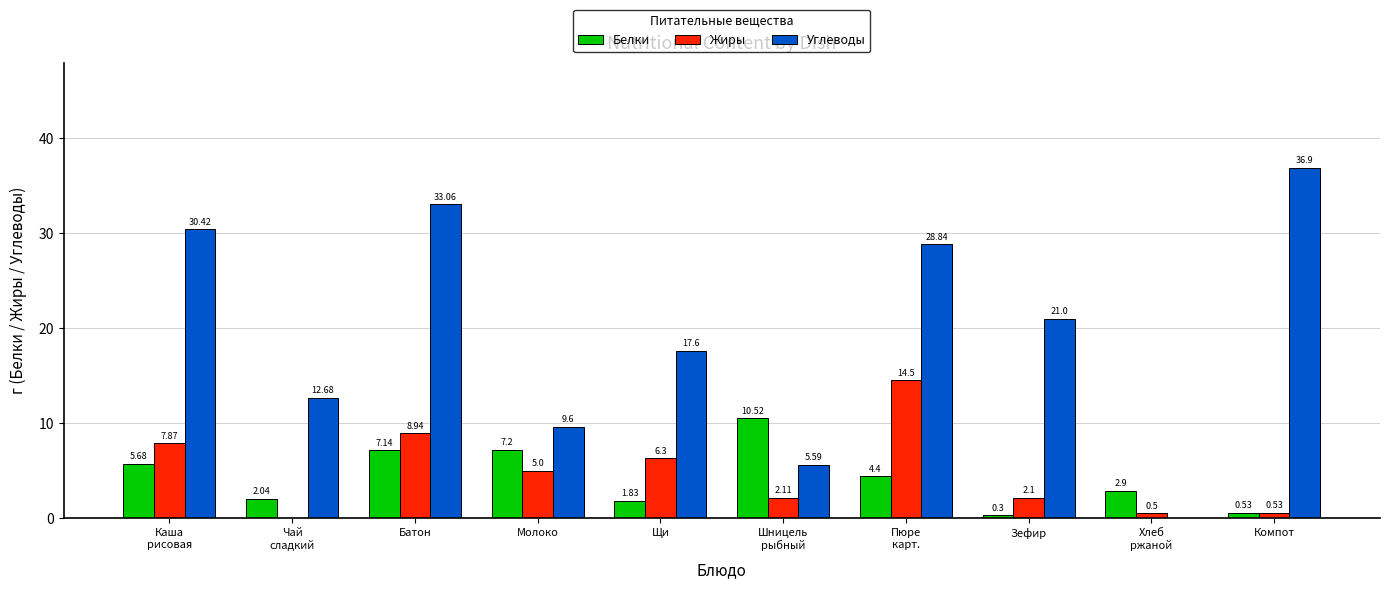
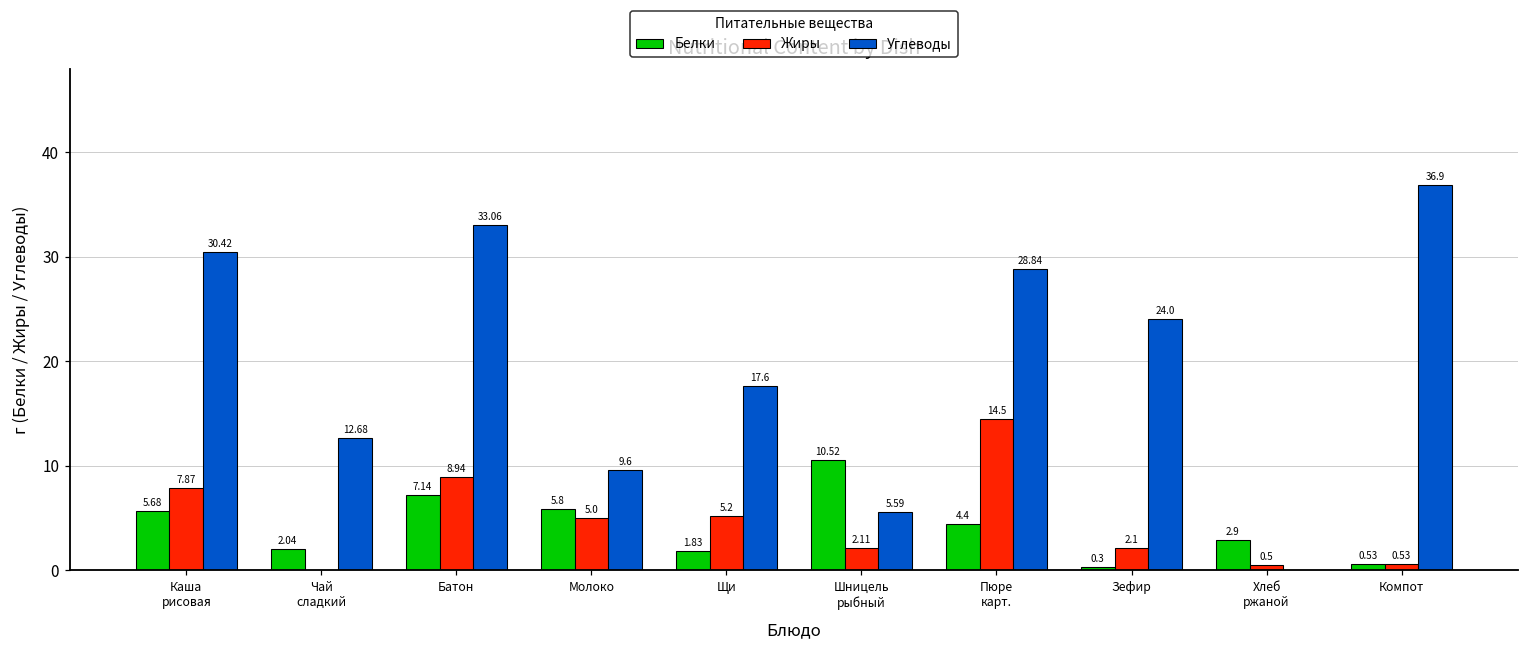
  {
    "Белки": {
      "Каша рисовая": 5.68,
      "Чай сладкий": 2.04,
      "Батон": 7.14,
-     "Молоко": 7.2,
+     "Молоко": 5.8,
      "Щи": 1.83,
      "Шницель рыбный": 10.52,
      "Пюре карт.": 4.4,
      "Зефир": 0.3,
      "Хлеб ржаной": 2.9,
      "Компот": 0.53
    },
    "Жиры": {
      "Каша рисовая": 7.87,
      "Батон": 8.94,
      "Молоко": 5.0,
-     "Щи": 6.3,
+     "Щи": 5.2,
      "Шницель рыбный": 2.11,
      "Пюре карт.": 14.5,
      "Зефир": 2.1,
      "Хлеб ржаной": 0.5,
      "Компот": 0.53
    },
    "Углеводы": {
      "Каша рисовая": 30.42,
      "Чай сладкий": 12.68,
      "Батон": 33.06,
      "Молоко": 9.6,
      "Щи": 17.6,
      "Шницель рыбный": 5.59,
      "Пюре карт.": 28.84,
-     "Зефир": 21.0,
+     "Зефир": 24.0,
      "Компот": 36.9
    }
  }
